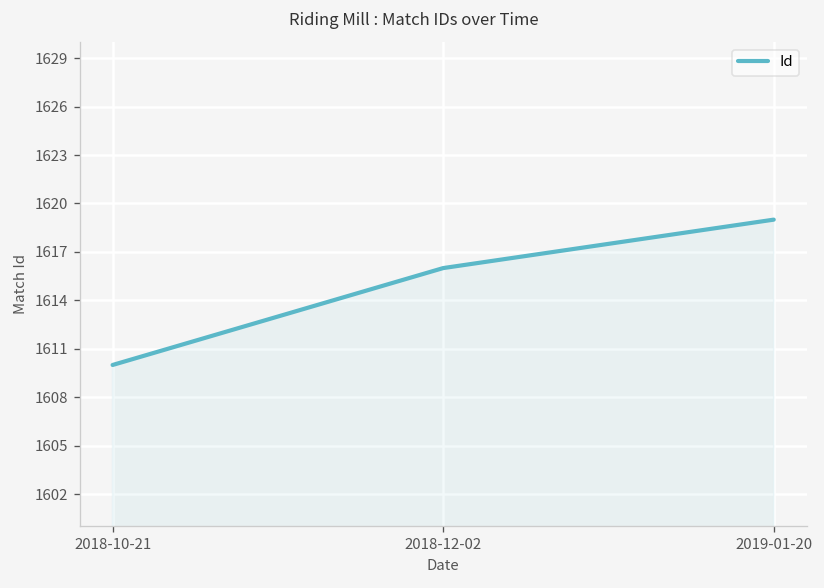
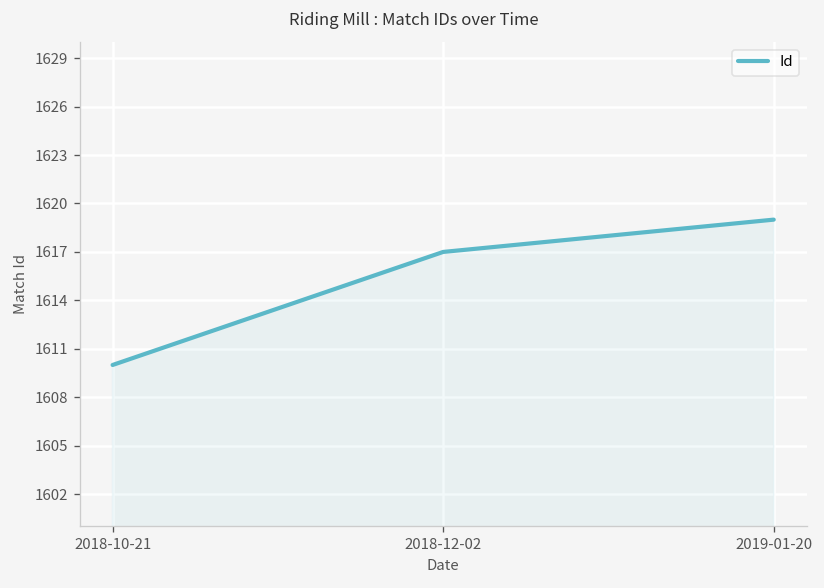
  {
    "2018-10-21": 1610,
-   "2018-12-02": 1616,
+   "2018-12-02": 1617,
    "2019-01-20": 1619
  }
